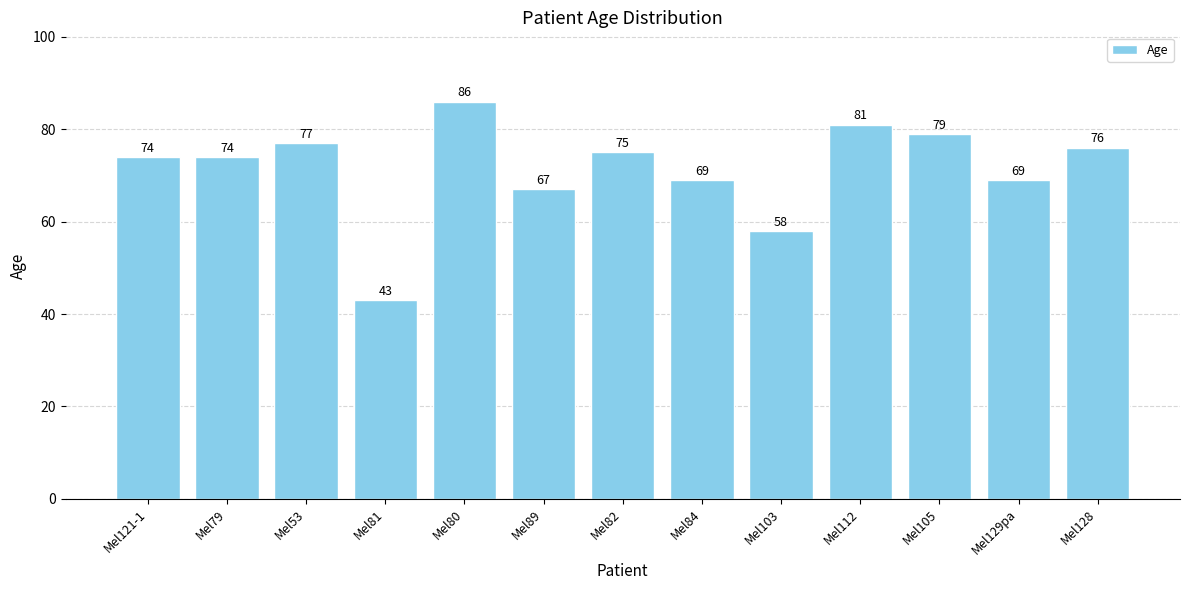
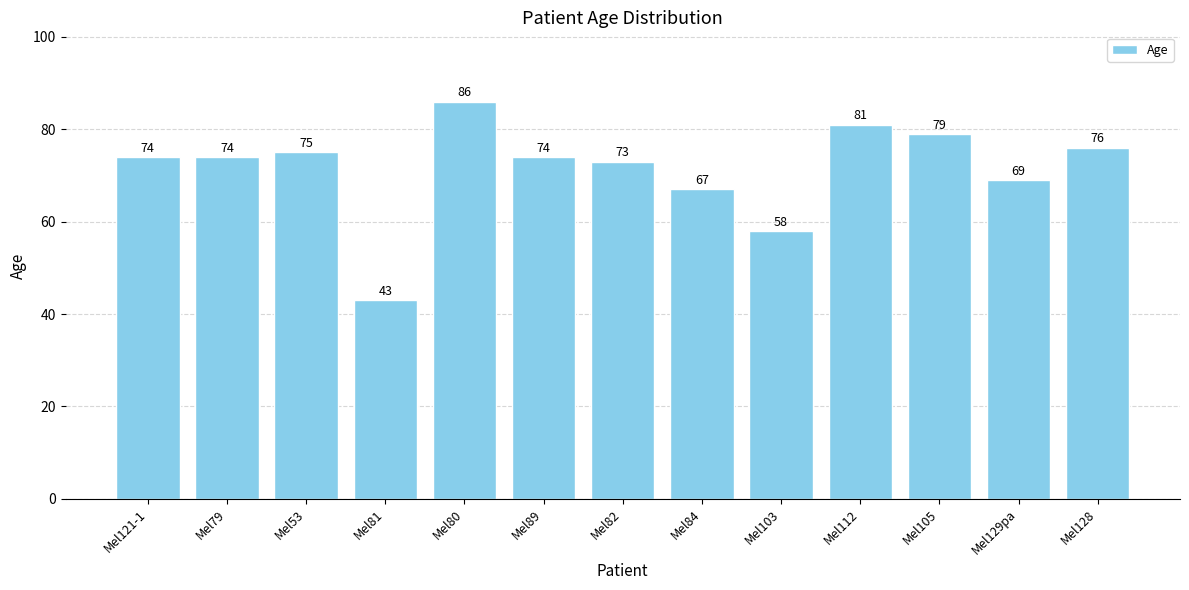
  {
    "Mel121-1": 74,
    "Mel79": 74,
-   "Mel53": 77,
+   "Mel53": 75,
    "Mel81": 43,
    "Mel80": 86,
-   "Mel89": 67,
-   "Mel82": 75,
-   "Mel84": 69,
+   "Mel89": 74,
+   "Mel82": 73,
+   "Mel84": 67,
    "Mel103": 58,
    "Mel112": 81,
    "Mel105": 79,
    "Mel129pa": 69,
    "Mel128": 76
  }
